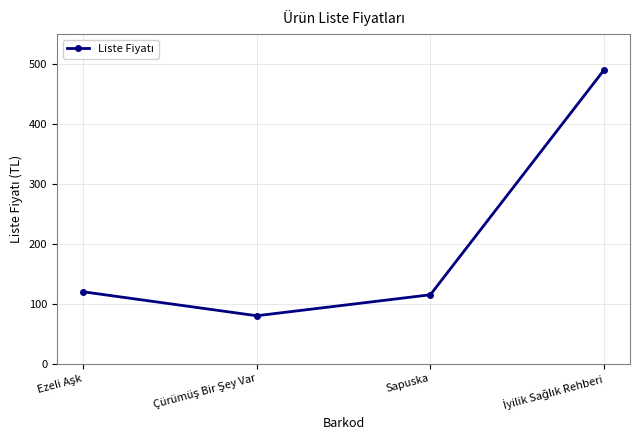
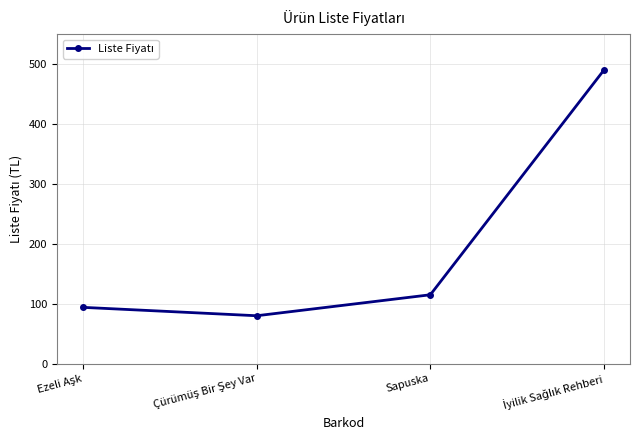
  {
-   "Ezeli Aşk": 120,
+   "Ezeli Aşk": 90,
    "Çürümüş Bir Şey Var": 80,
    "Sapuska": 120,
    "İyilik Sağlık Rehberi": 490
  }
